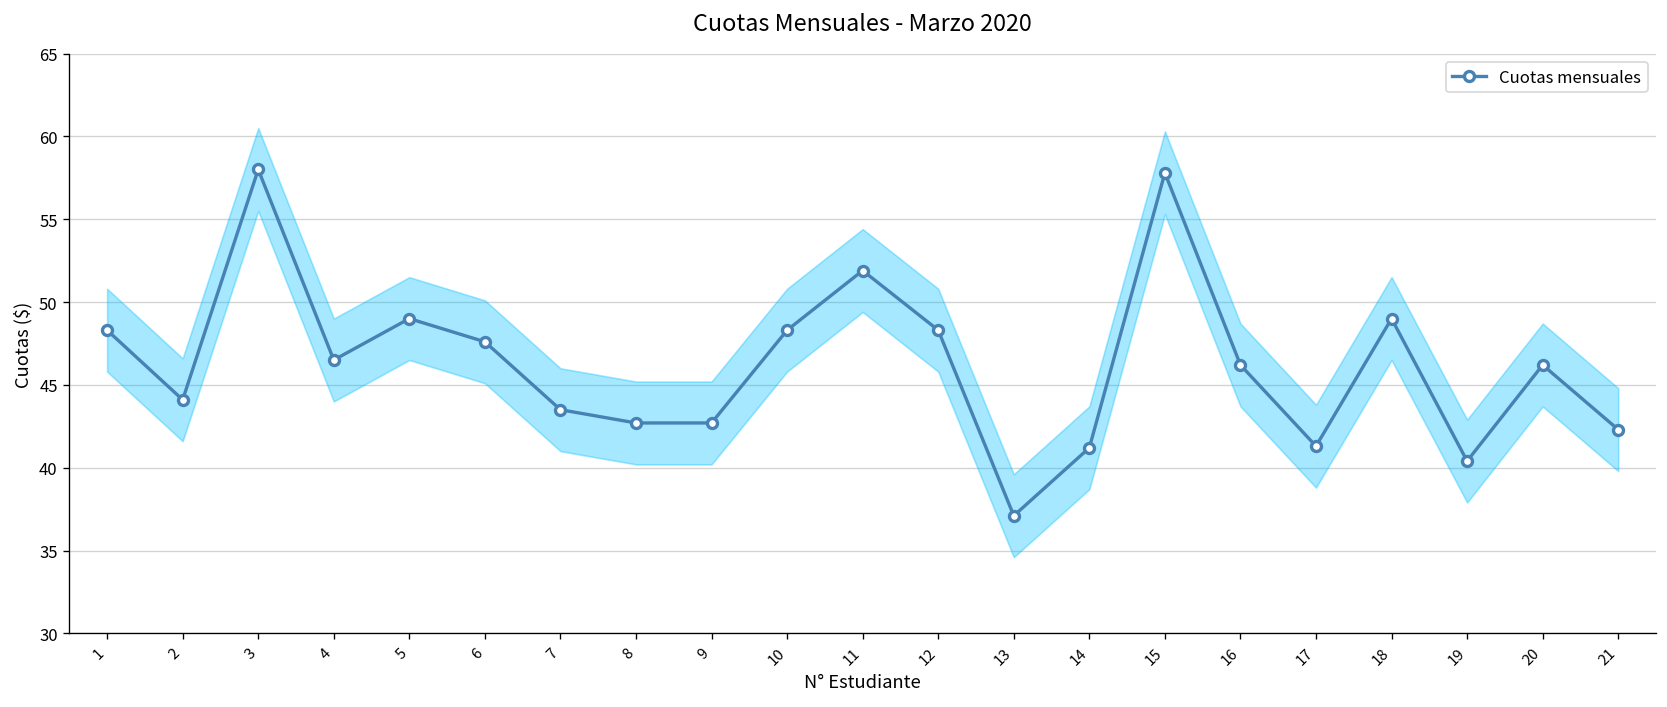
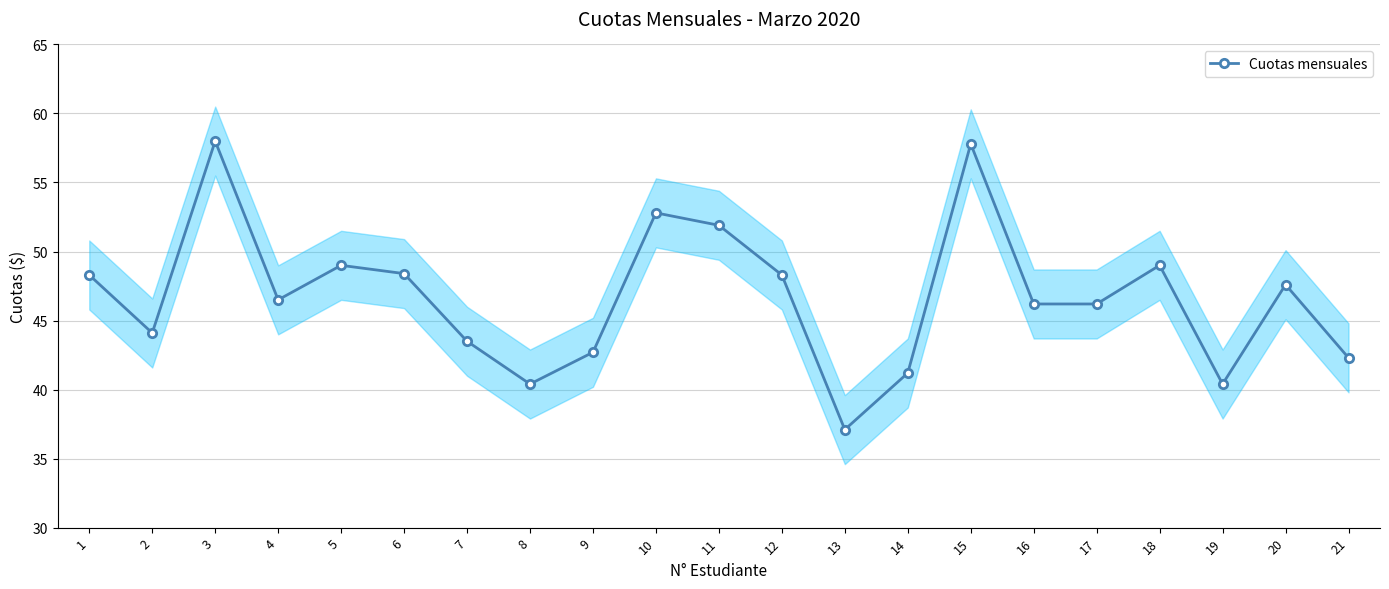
  {
    "Cuotas mensuales": {
      "1": 48.3,
      "2": 44.1,
      "3": 58.0,
      "4": 46.5,
      "5": 49.0,
-     "6": 47.6,
+     "6": 48.4,
      "7": 43.5,
-     "8": 42.7,
+     "8": 40.4,
      "9": 42.7,
-     "10": 48.3,
+     "10": 52.8,
      "11": 51.9,
      "12": 48.3,
      "13": 37.1,
      "14": 41.2,
      "15": 57.8,
      "16": 46.2,
-     "17": 41.3,
+     "17": 46.2,
      "18": 49.0,
      "19": 40.4,
-     "20": 46.2,
+     "20": 47.6,
      "21": 42.3
    }
  }
